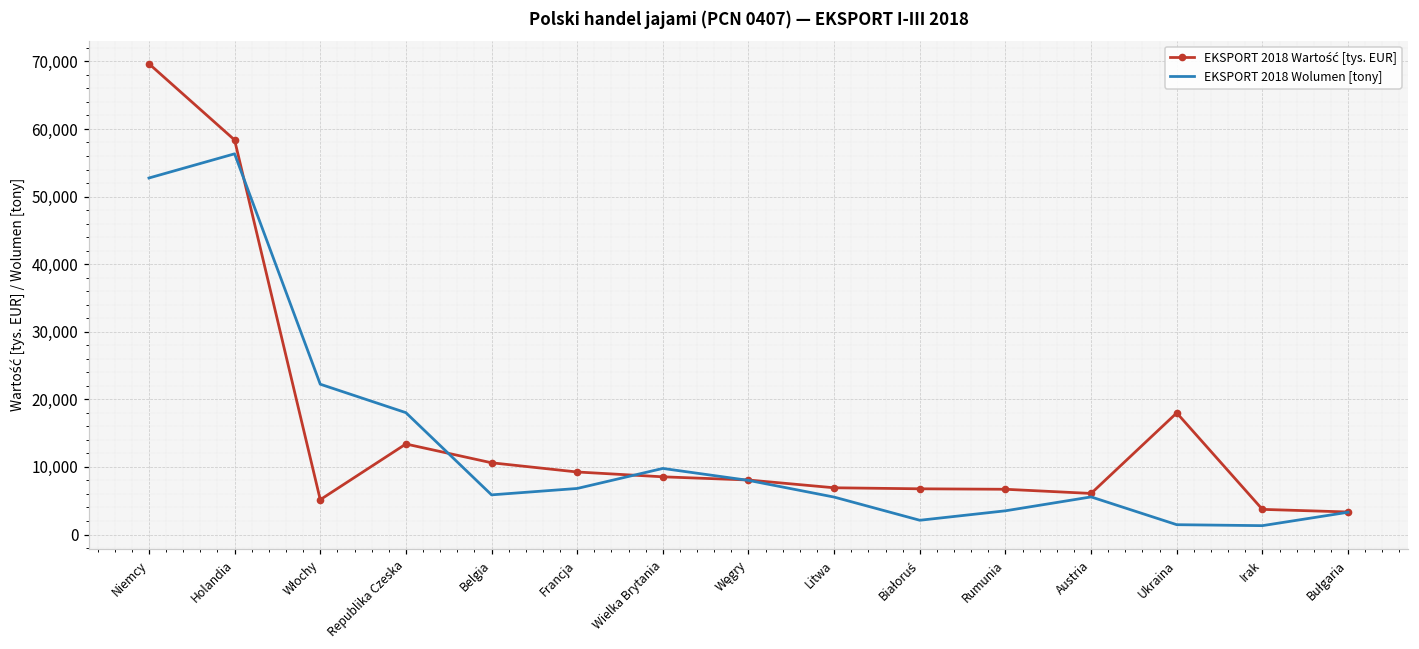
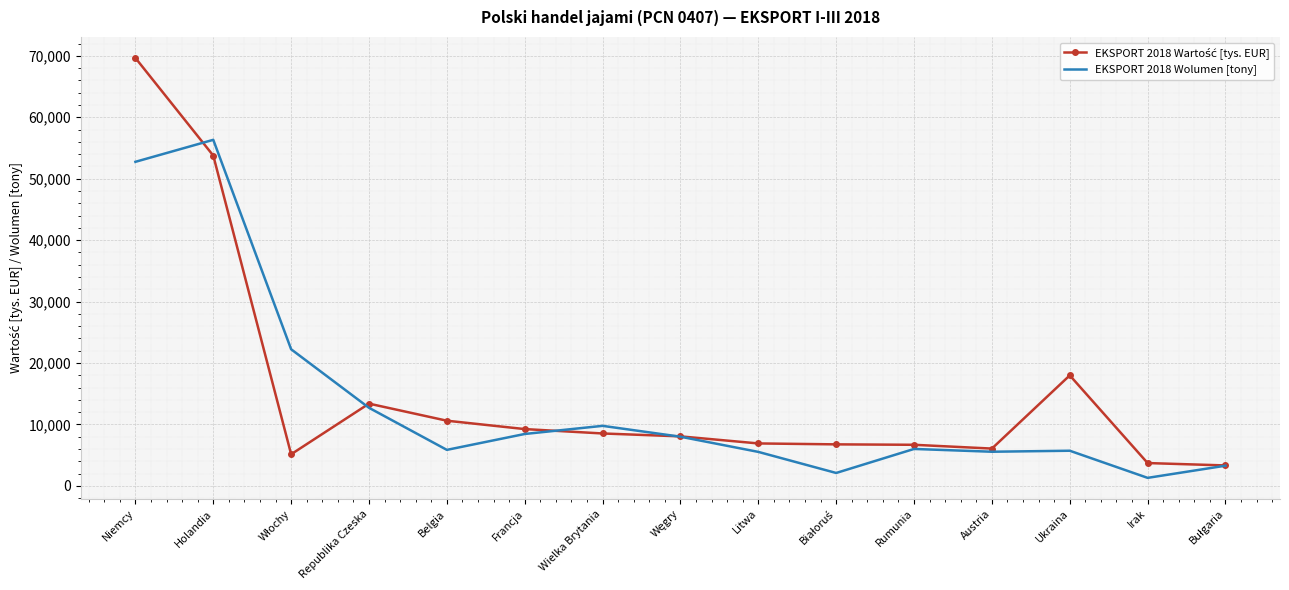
  {
    "EKSPORT 2018 Wartość [tys. EUR]": {
      "Niemcy": "70,000",
-     "Holandia": "58,000",
+     "Holandia": "54,000",
      "Włochy": "5,000",
      "Republika Czeska": "13,000",
      "Belgia": "11,000",
      "Francja": "9,000",
      "Wielka Brytania": "9,000",
      "Litwa": "7,000",
      "Białoruś": "7,000",
      "Rumunia": "7,000",
      "Austria": "6,000",
      "Ukraina": "18,000",
      "Irak": "4,000"
    },
    "EKSPORT 2018 Wolumen [tony]": {
      "Niemcy": "53,000",
      "Holandia": "56,000",
      "Włochy": "22,000",
-     "Republika Czeska": "18,000",
+     "Republika Czeska": "13,000",
      "Belgia": "6,000",
-     "Francja": "7,000",
+     "Francja": "8,000",
      "Wielka Brytania": "10,000",
      "Litwa": "6,000",
      "Białoruś": "2,000",
-     "Rumunia": "4,000",
+     "Rumunia": "6,000",
      "Austria": "6,000",
-     "Ukraina": "1,000",
+     "Ukraina": "6,000",
      "Irak": "1,000"
    }
  }
